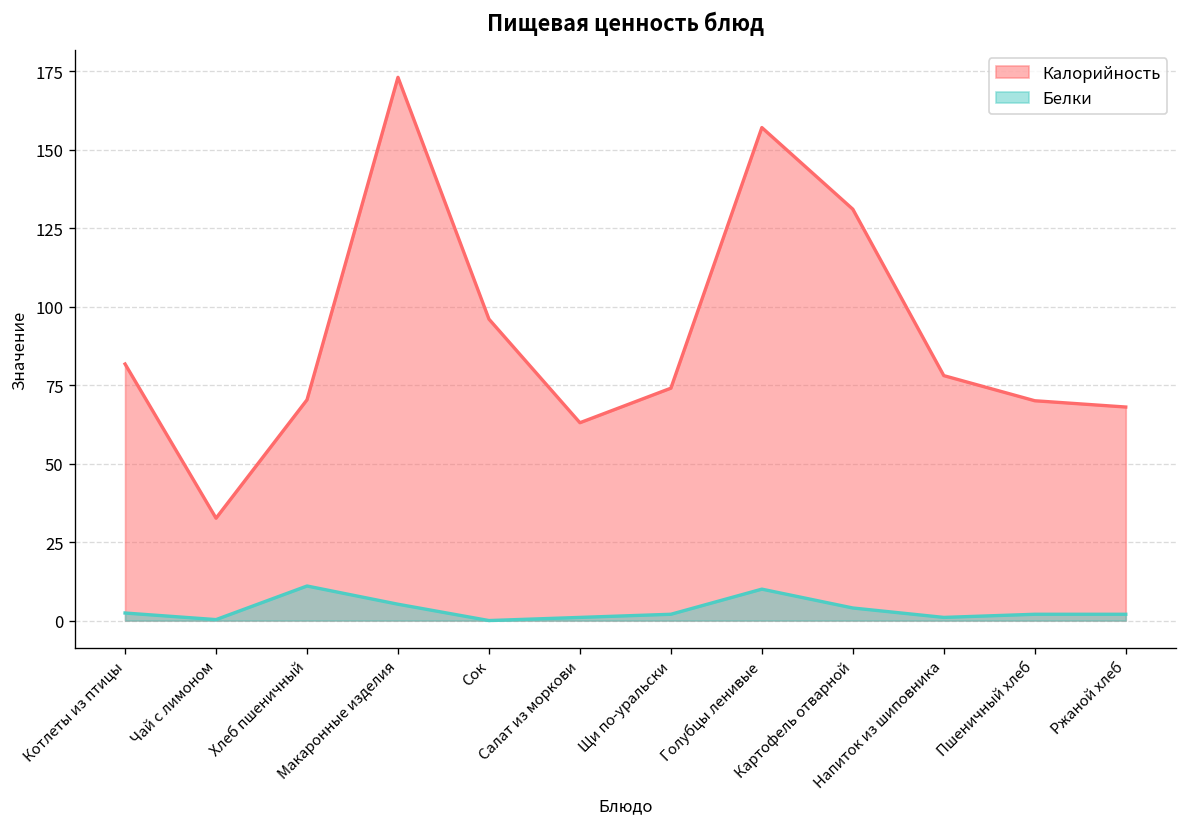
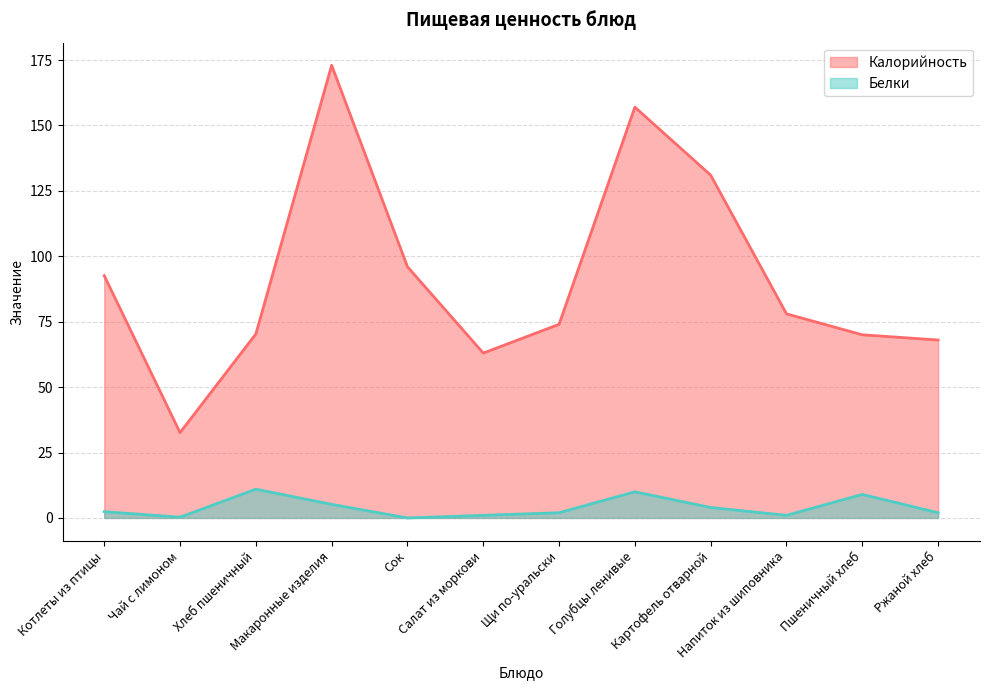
  {
    "Калорийность": {
-     "Котлеты из птицы": 82,
+     "Котлеты из птицы": 93,
      "Чай с лимоном": 33,
      "Хлеб пшеничный": 70,
      "Макаронные изделия": 173,
      "Сок": 96,
      "Салат из моркови": 63,
      "Щи по-уральски": 74,
      "Голубцы ленивые": 157,
      "Картофель отварной": 131,
      "Напиток из шиповника": 78,
      "Пшеничный хлеб": 70,
      "Ржаной хлеб": 68
    },
    "Белки": {
      "Котлеты из птицы": 2,
      "Чай с лимоном": 0,
      "Хлеб пшеничный": 11,
      "Макаронные изделия": 5,
      "Сок": 0,
      "Салат из моркови": 1,
      "Щи по-уральски": 2,
      "Голубцы ленивые": 10,
      "Картофель отварной": 4,
      "Напиток из шиповника": 1,
-     "Пшеничный хлеб": 2,
+     "Пшеничный хлеб": 9,
      "Ржаной хлеб": 2
    }
  }
